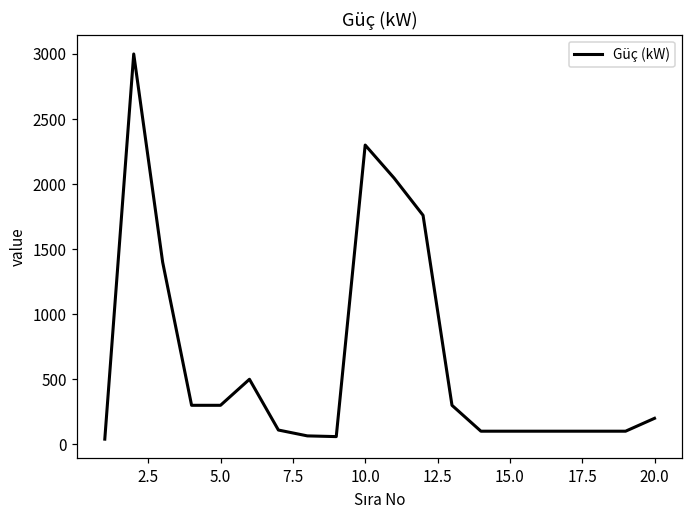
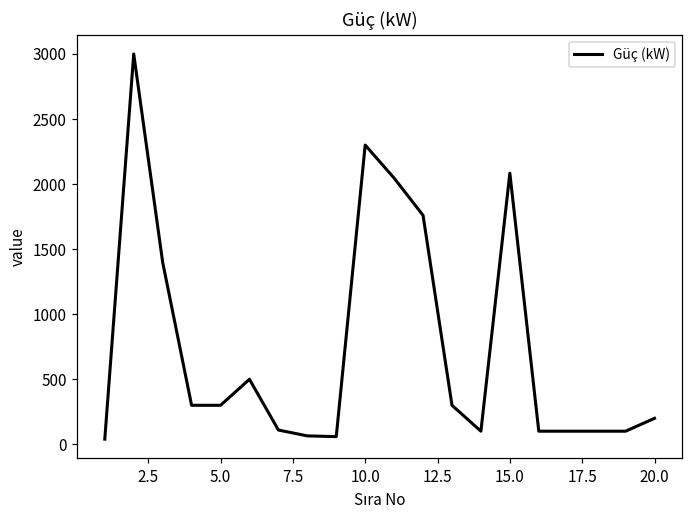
  {
    "5.0": 300,
    "10.0": 2300,
-   "15.0": 100,
+   "15.0": 2080,
    "20.0": 200
  }
